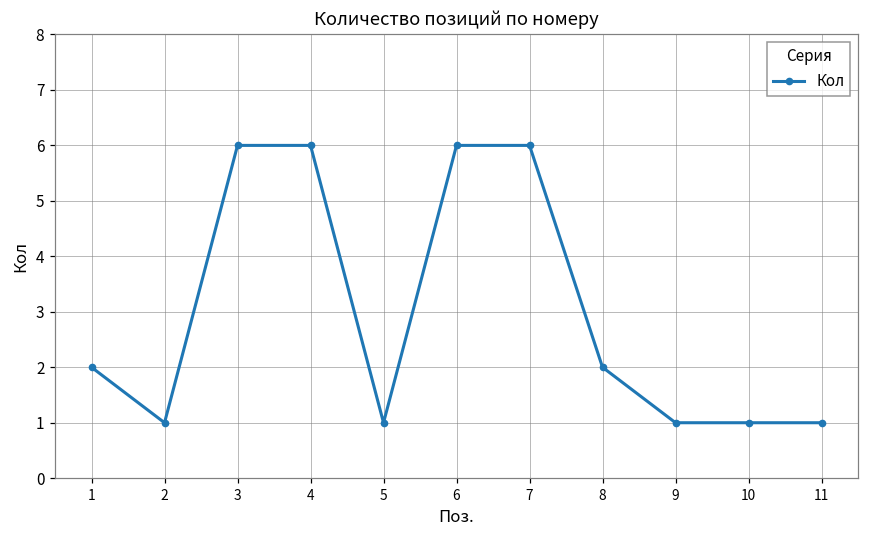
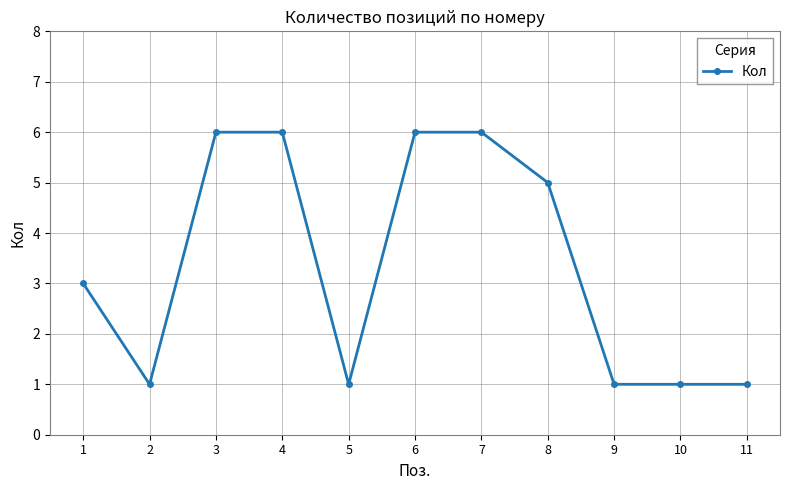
  {
-   "1": 2,
+   "1": 3,
    "2": 1,
    "3": 6,
    "4": 6,
    "5": 1,
    "6": 6,
    "7": 6,
-   "8": 2,
+   "8": 5,
    "9": 1,
    "10": 1,
    "11": 1
  }
